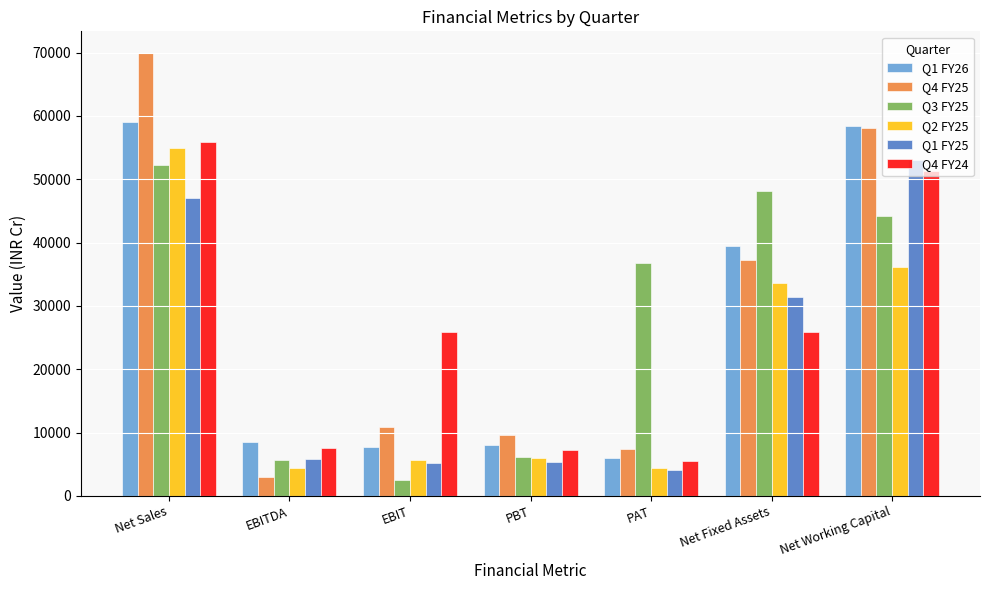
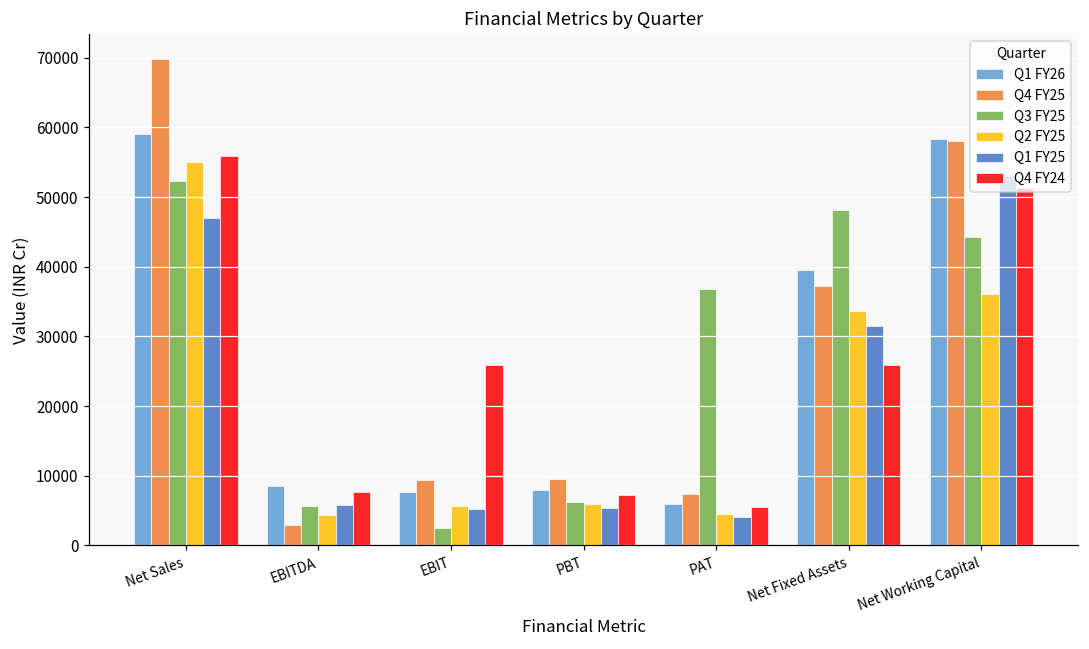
  {
    "Q4 FY25": {
      "Net Sales": 70000,
      "EBITDA": 3000,
-     "EBIT": 11000,
+     "EBIT": 9000,
      "PBT": 10000,
      "PAT": 7000,
      "Net Fixed Assets": 37000,
      "Net Working Capital": 58000
    },
    "Q3 FY25": {
      "Net Sales": 52000,
      "EBITDA": 6000,
      "EBIT": 3000,
      "PBT": 6000,
      "PAT": 37000,
      "Net Fixed Assets": 48000,
      "Net Working Capital": 44000
    },
    "Q2 FY25": {
      "Net Sales": 55000,
      "EBITDA": 4000,
      "EBIT": 6000,
      "PBT": 6000,
      "PAT": 4000,
      "Net Fixed Assets": 34000,
      "Net Working Capital": 36000
    },
    "Q4 FY24": {
      "Net Sales": 56000,
      "EBITDA": 8000,
      "EBIT": 26000,
      "PBT": 7000,
      "PAT": 6000,
      "Net Fixed Assets": 26000
    }
  }
